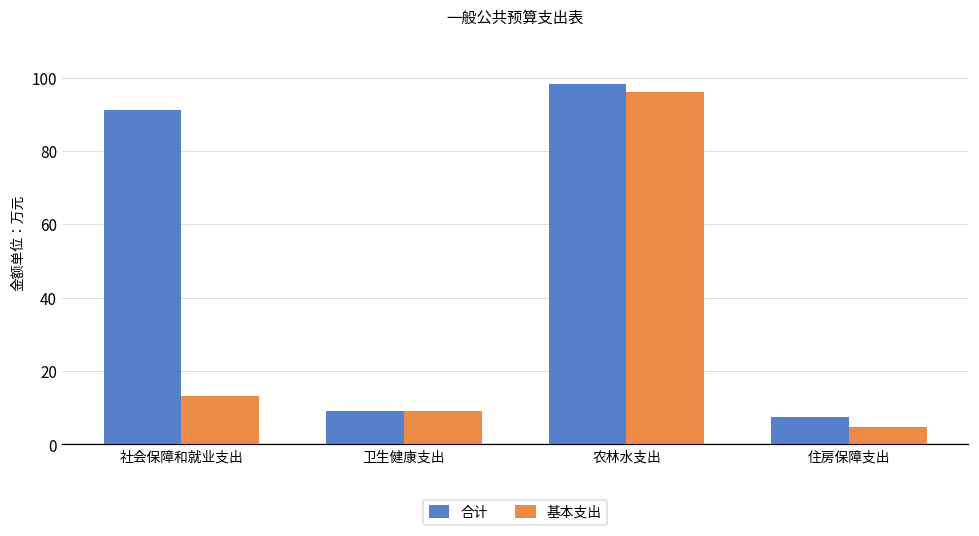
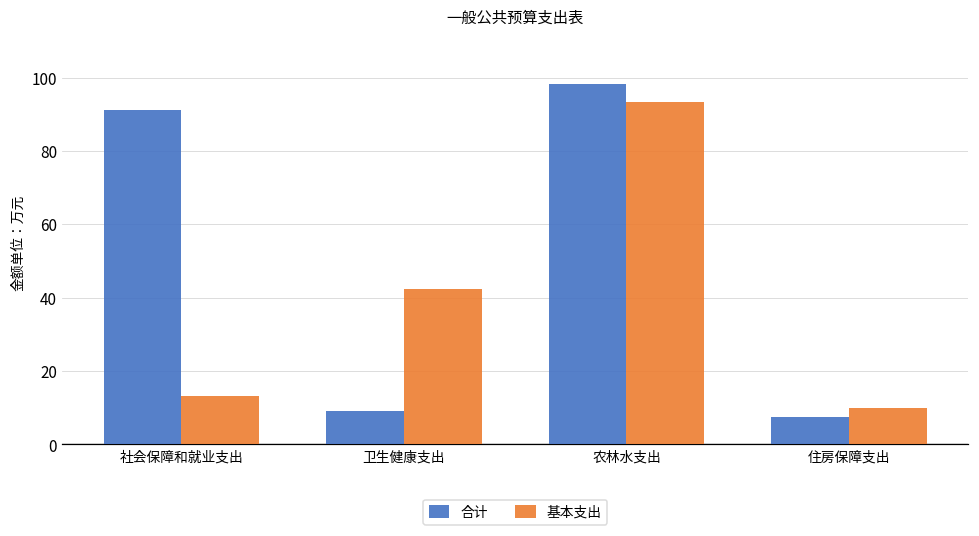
  {
    "合计": {
      "社会保障和就业支出": 91,
      "卫生健康支出": 9,
      "农林水支出": 98,
      "住房保障支出": 7
    },
    "基本支出": {
      "社会保障和就业支出": 13,
-     "卫生健康支出": 9,
-     "农林水支出": 96,
-     "住房保障支出": 5
+     "卫生健康支出": 42,
+     "农林水支出": 93,
+     "住房保障支出": 10
    }
  }
